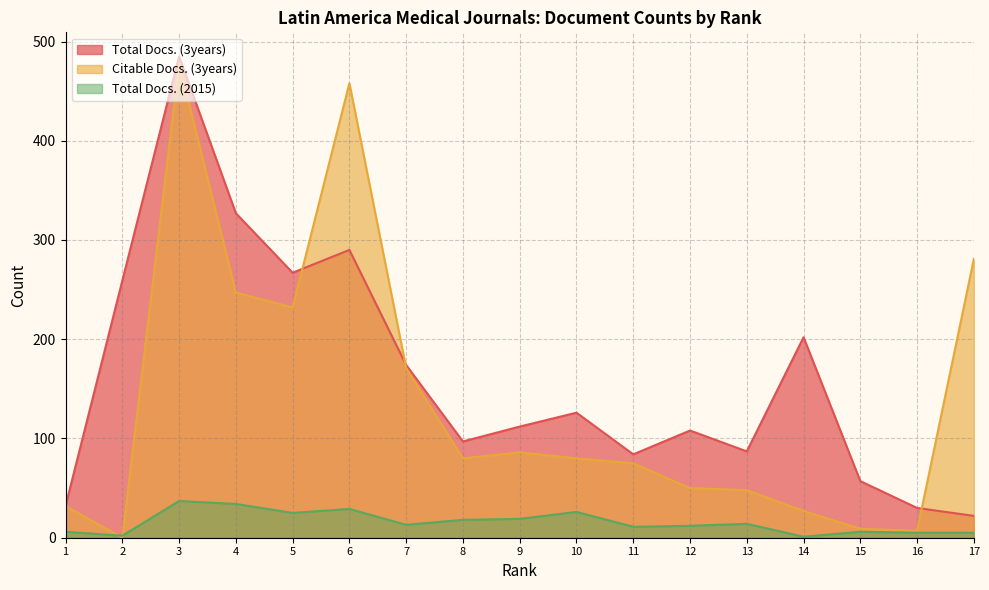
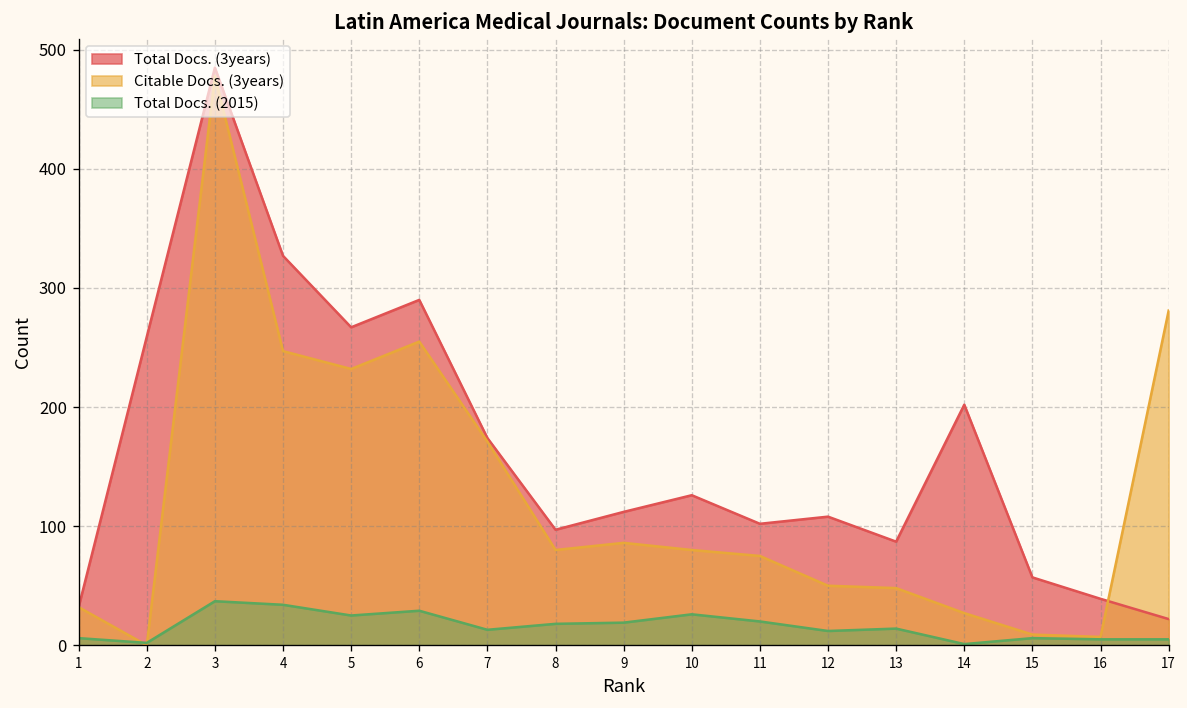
  {
    "Total Docs. (3years)": {
      "2": 260,
      "4": 330,
      "5": 270,
      "6": 290,
      "7": 170,
      "8": 100,
      "9": 110,
      "10": 130,
-     "11": 80,
+     "11": 100,
      "12": 110,
      "13": 90,
      "14": 200,
      "15": 60,
-     "16": 30,
+     "16": 40,
      "17": 20
    },
    "Citable Docs. (3years)": {
      "4": 250,
      "5": 230,
-     "6": 460,
+     "6": 260,
      "7": 170,
      "8": 80,
      "9": 90,
      "10": 80,
      "11": 80,
      "12": 50,
      "13": 50,
      "14": 30,
      "15": 10,
      "17": 280
    },
    "Total Docs. (2015)": {
      "1": 10,
      "3": 40,
      "4": 30,
      "5": 30,
      "6": 30,
      "7": 10,
      "8": 20,
      "9": 20,
      "10": 30,
-     "11": 10,
+     "11": 20,
      "12": 10,
      "13": 10,
      "14": 0,
      "15": 10,
      "17": 10
    }
  }
